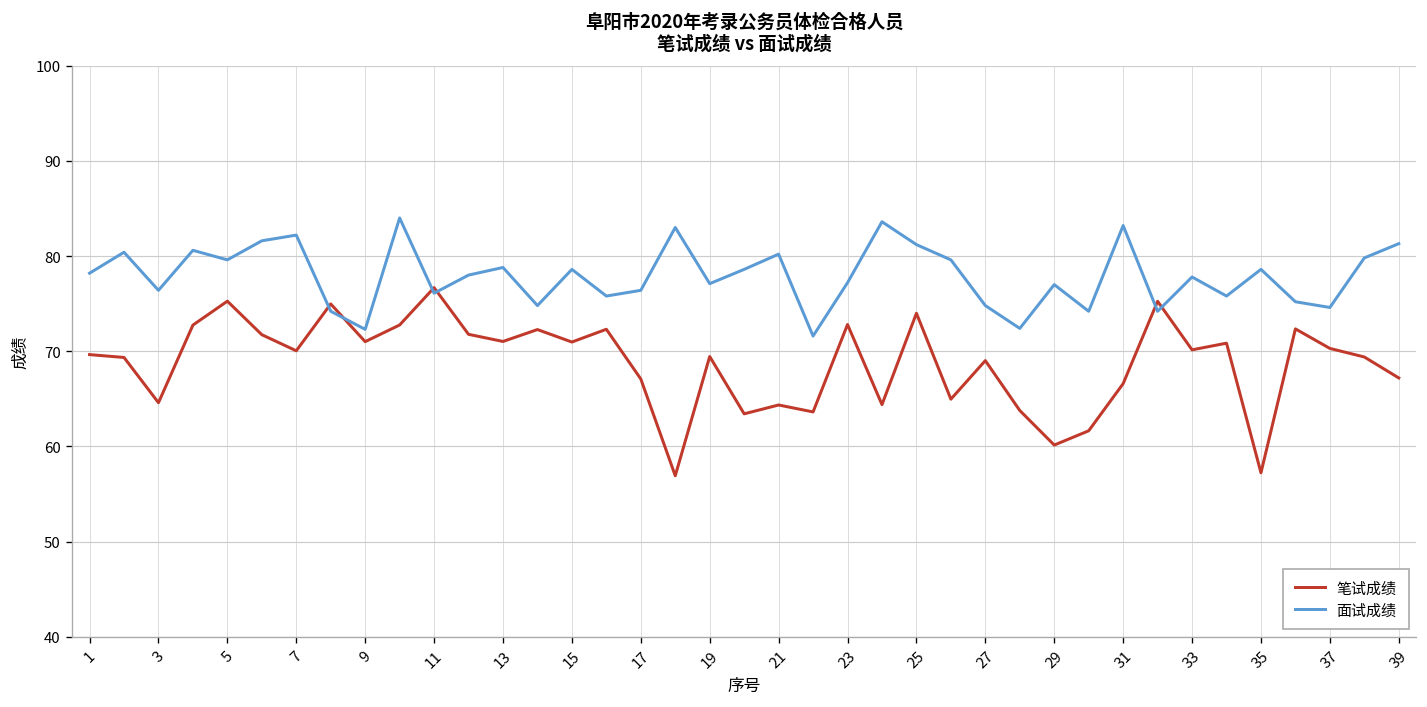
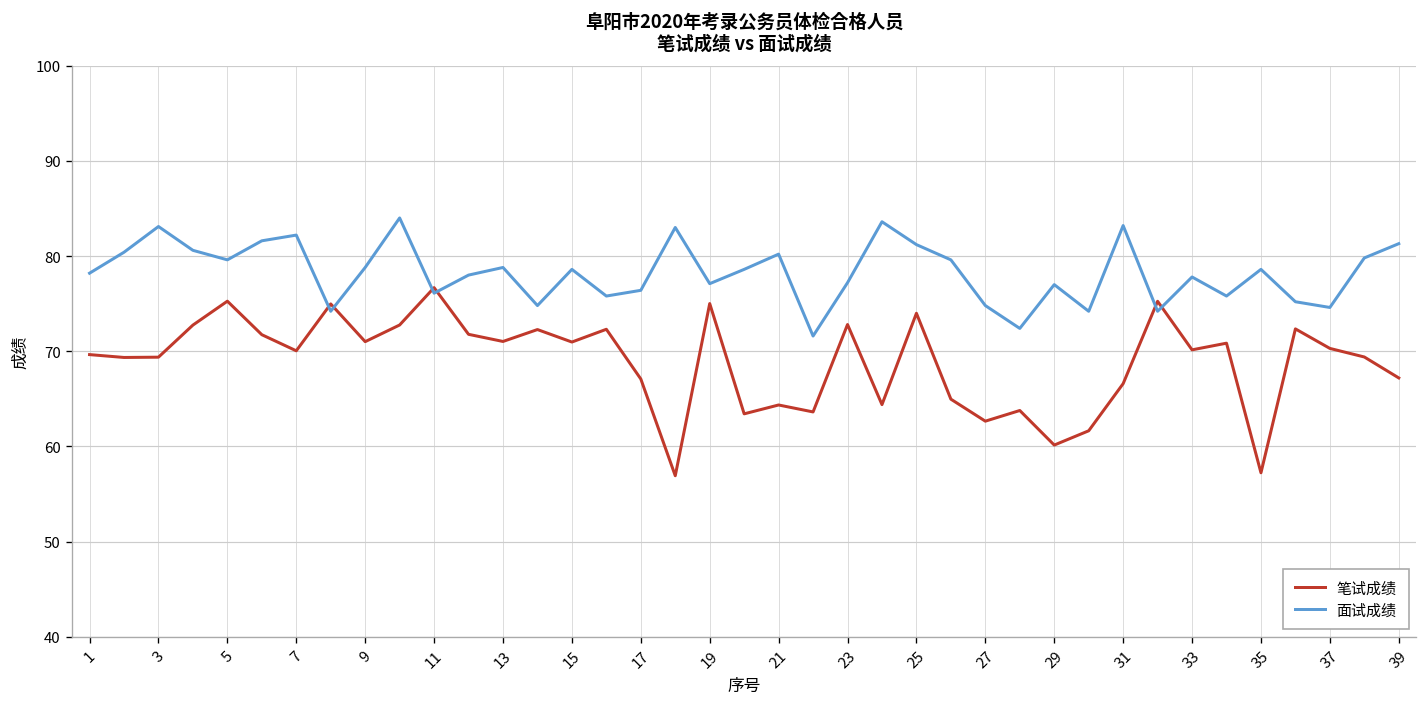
  {
    "笔试成绩": {
      "1": 70,
-     "3": 65,
+     "3": 69,
      "5": 75,
      "7": 70,
      "9": 71,
      "11": 77,
      "13": 71,
      "15": 71,
      "17": 67,
-     "19": 69,
+     "19": 75,
      "21": 64,
      "23": 73,
      "25": 74,
-     "27": 69,
+     "27": 63,
      "29": 60,
      "31": 67,
      "33": 70,
      "35": 57,
      "37": 70,
      "39": 67
    },
    "面试成绩": {
      "1": 78,
-     "3": 76,
+     "3": 83,
      "5": 80,
      "7": 82,
-     "9": 72,
+     "9": 79,
      "11": 76,
      "13": 79,
      "15": 79,
      "17": 76,
      "19": 77,
      "21": 80,
      "23": 77,
      "25": 81,
      "27": 75,
      "29": 77,
      "31": 83,
      "33": 78,
      "35": 79,
      "37": 75,
      "39": 81
    }
  }
